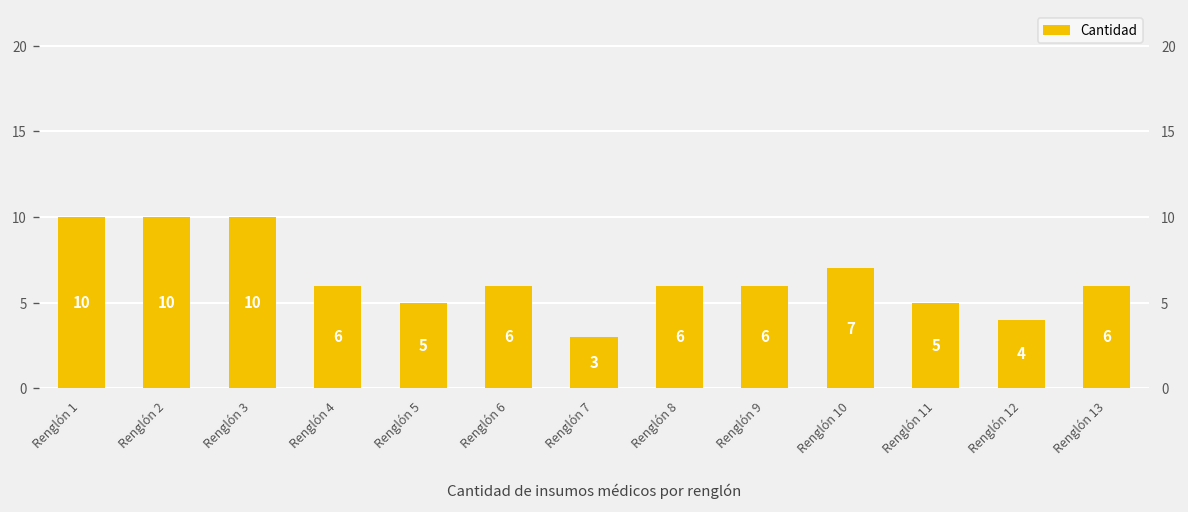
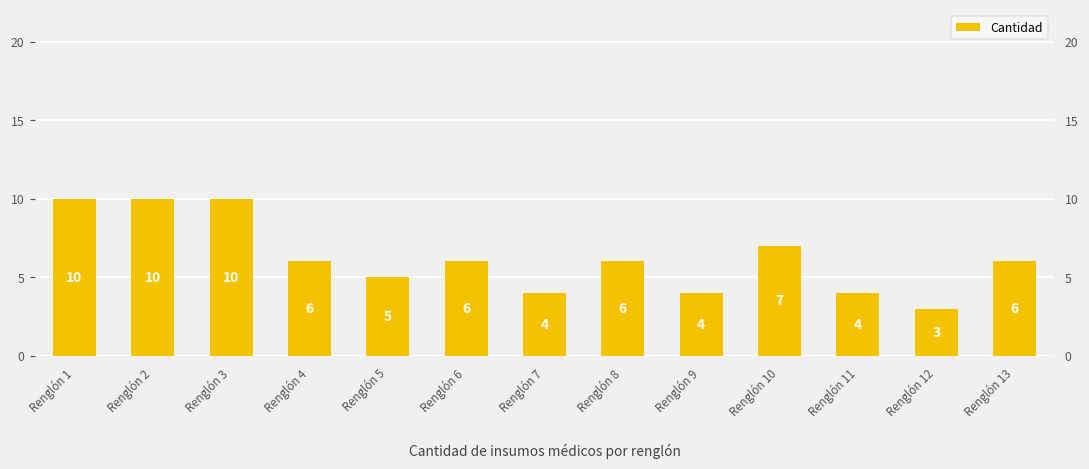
  {
    "Renglón 1": 10,
    "Renglón 2": 10,
    "Renglón 3": 10,
    "Renglón 4": 6,
    "Renglón 5": 5,
    "Renglón 6": 6,
-   "Renglón 7": 3,
+   "Renglón 7": 4,
    "Renglón 8": 6,
-   "Renglón 9": 6,
+   "Renglón 9": 4,
    "Renglón 10": 7,
-   "Renglón 11": 5,
-   "Renglón 12": 4,
+   "Renglón 11": 4,
+   "Renglón 12": 3,
    "Renglón 13": 6
  }
